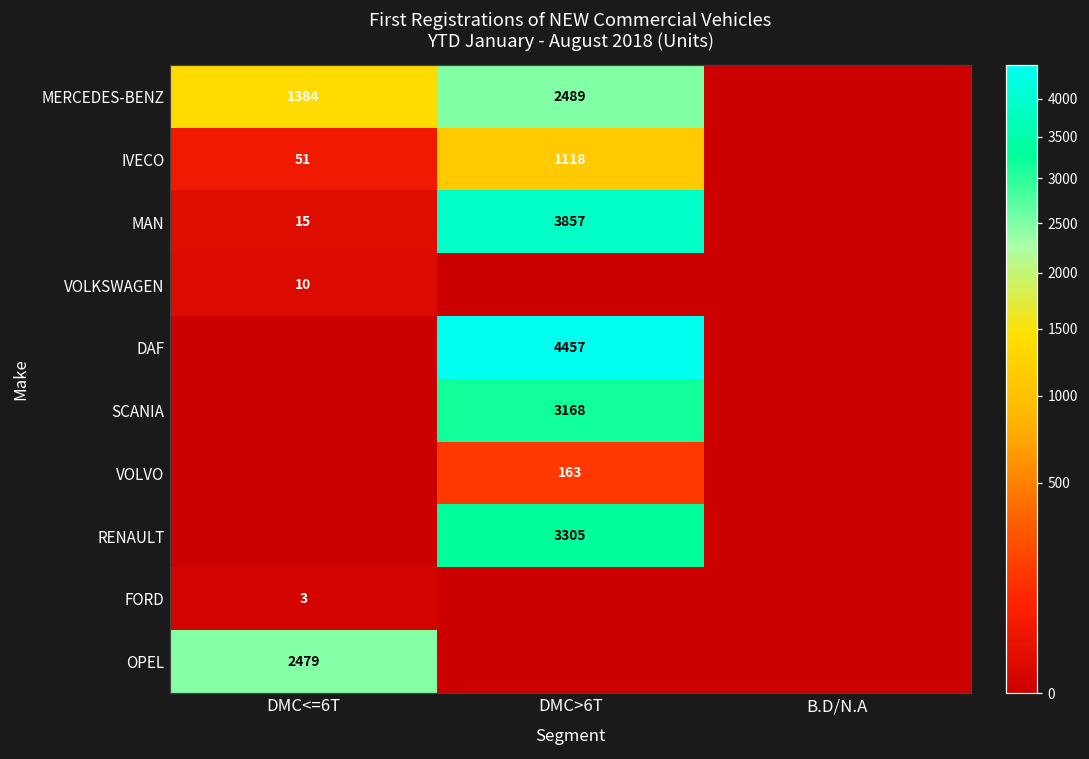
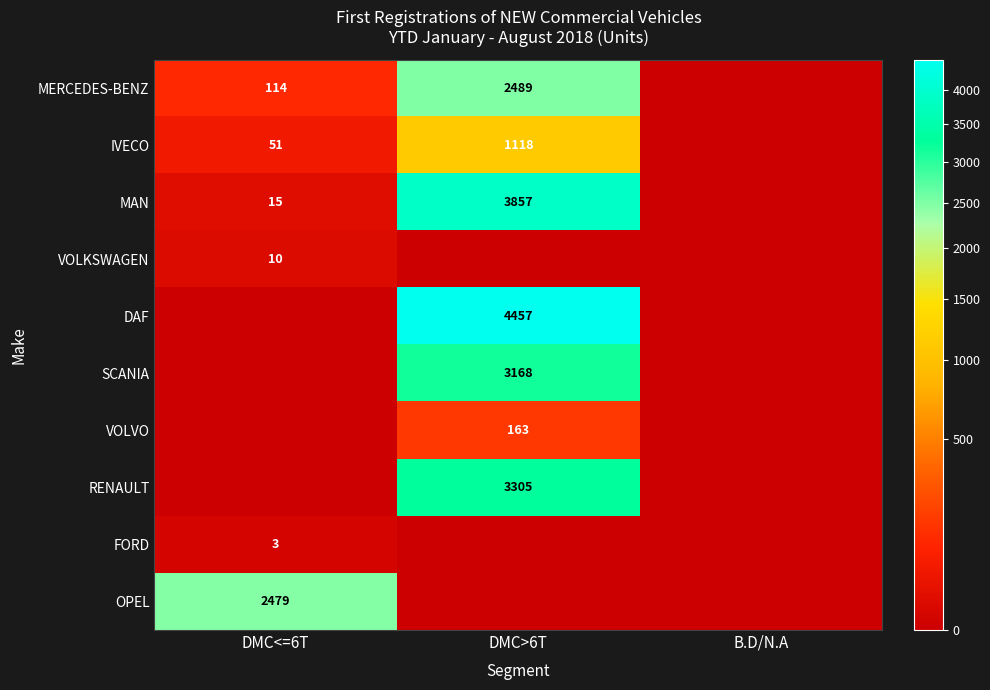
  {
    "MERCEDES-BENZ": {
-     "DMC<=6T": 1384,
+     "DMC<=6T": 114,
      "DMC>6T": 2489
    },
    "IVECO": {
      "DMC<=6T": 51,
      "DMC>6T": 1118
    },
    "MAN": {
      "DMC<=6T": 15,
      "DMC>6T": 3857
    },
    "VOLKSWAGEN": {
      "DMC<=6T": 10
    },
    "DAF": {
      "DMC>6T": 4457
    },
    "SCANIA": {
      "DMC>6T": 3168
    },
    "VOLVO": {
      "DMC>6T": 163
    },
    "RENAULT": {
      "DMC>6T": 3305
    },
    "FORD": {
      "DMC<=6T": 3
    },
    "OPEL": {
      "DMC<=6T": 2479
    }
  }
